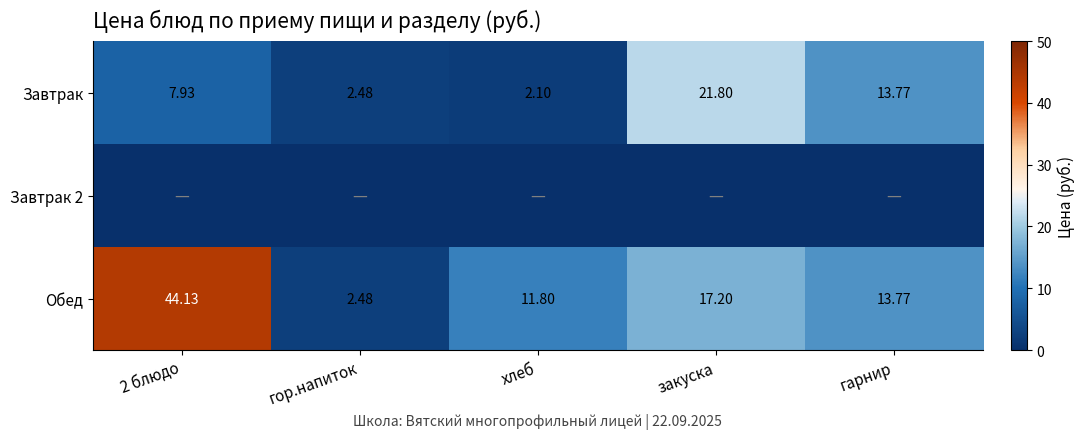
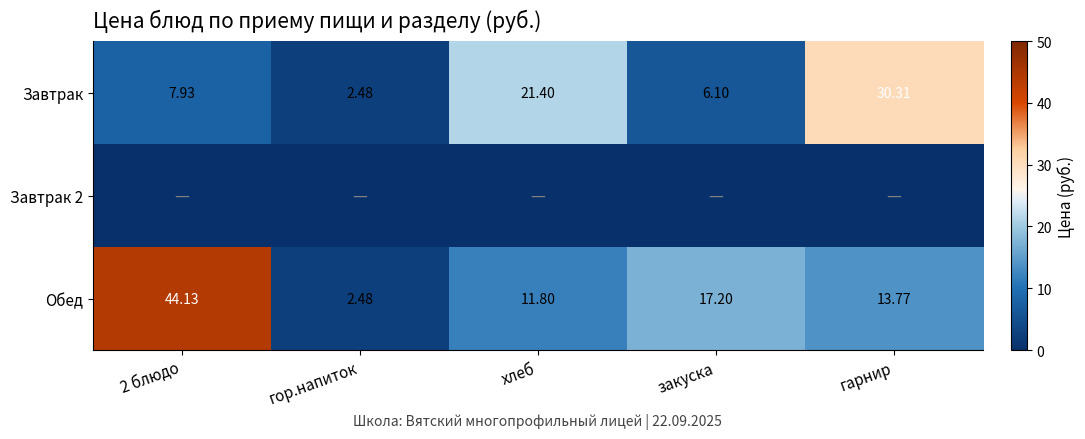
  {
    "Завтрак": {
      "2 блюдо": 7.93,
      "гор.напиток": 2.48,
-     "хлеб": 2.10,
-     "закуска": 21.80,
-     "гарнир": 13.77
+     "хлеб": 21.40,
+     "закуска": 6.10,
+     "гарнир": 30.31
    },
    "Обед": {
      "2 блюдо": 44.13,
      "гор.напиток": 2.48,
      "хлеб": 11.80,
      "закуска": 17.20,
      "гарнир": 13.77
    }
  }
